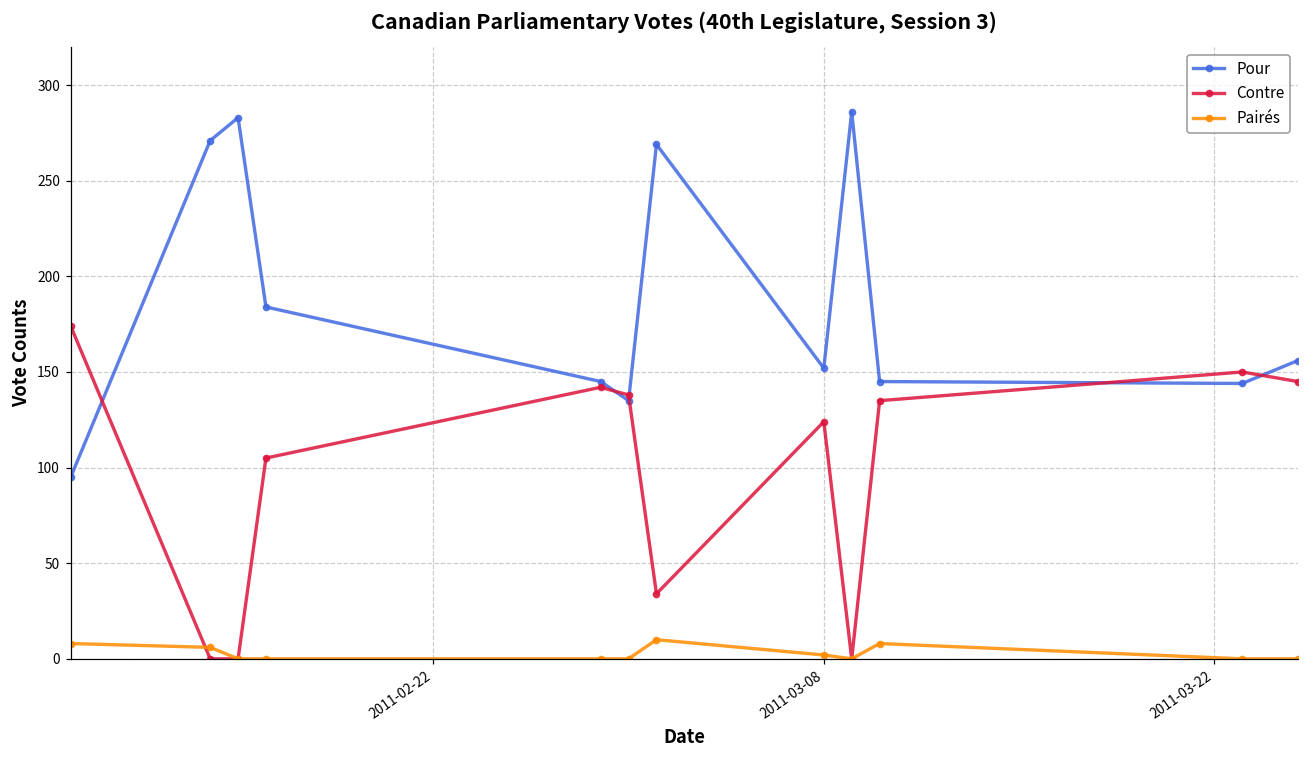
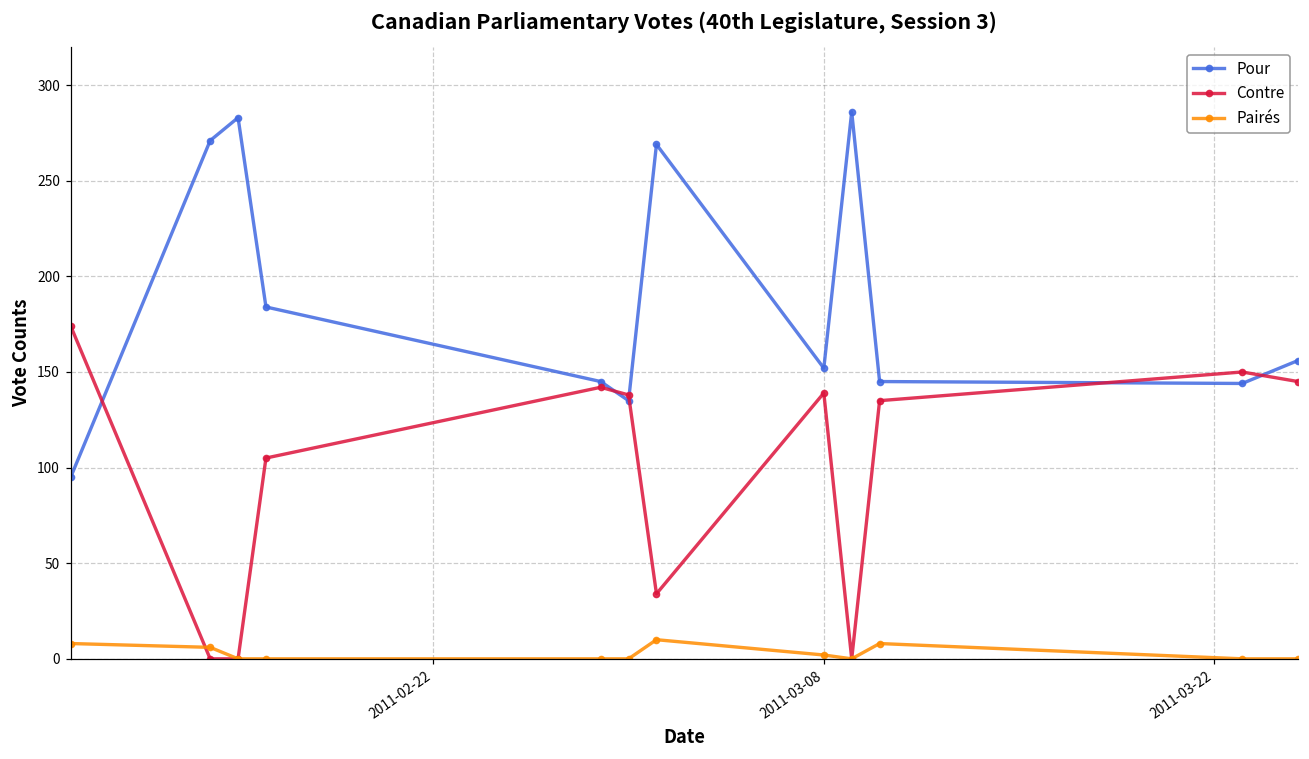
  {
    "Pour": {
      "2011-03-08": 152
    },
    "Contre": {
-     "2011-03-08": 124
+     "2011-03-08": 139
    },
    "Pairés": {
      "2011-03-08": 2
    }
  }
